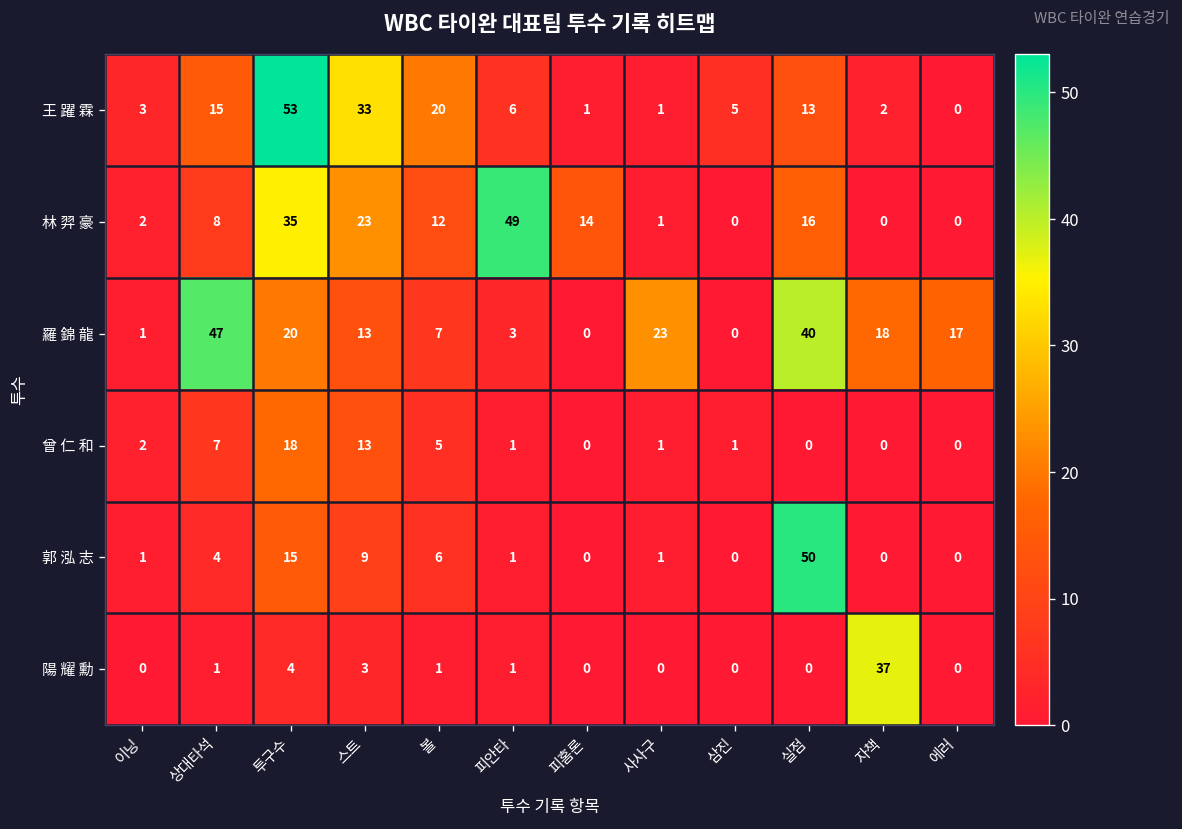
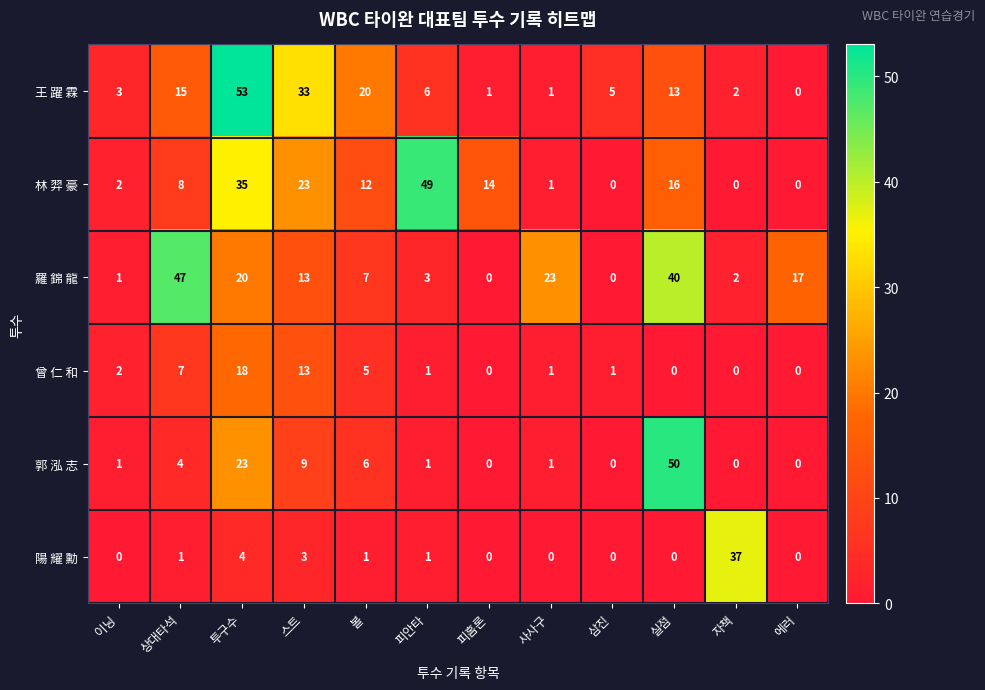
  {
    "王 躍 霖": {
      "이닝": 3,
      "상대타석": 15,
      "투구수": 53,
      "스트": 33,
      "볼": 20,
      "피안타": 6,
      "피홈론": 1,
      "사사구": 1,
      "삼진": 5,
      "실점": 13,
      "자책": 2,
      "에러": 0
    },
    "林 羿 豪": {
      "이닝": 2,
      "상대타석": 8,
      "투구수": 35,
      "스트": 23,
      "볼": 12,
      "피안타": 49,
      "피홈론": 14,
      "사사구": 1,
      "삼진": 0,
      "실점": 16,
      "자책": 0,
      "에러": 0
    },
    "羅 錦 龍": {
      "이닝": 1,
      "상대타석": 47,
      "투구수": 20,
      "스트": 13,
      "볼": 7,
      "피안타": 3,
      "피홈론": 0,
      "사사구": 23,
      "삼진": 0,
      "실점": 40,
-     "자책": 18,
+     "자책": 2,
      "에러": 17
    },
    "曾 仁 和": {
      "이닝": 2,
      "상대타석": 7,
      "투구수": 18,
      "스트": 13,
      "볼": 5,
      "피안타": 1,
      "피홈론": 0,
      "사사구": 1,
      "삼진": 1,
      "실점": 0,
      "자책": 0,
      "에러": 0
    },
    "郭 泓 志": {
      "이닝": 1,
      "상대타석": 4,
-     "투구수": 15,
+     "투구수": 23,
      "스트": 9,
      "볼": 6,
      "피안타": 1,
      "피홈론": 0,
      "사사구": 1,
      "삼진": 0,
      "실점": 50,
      "자책": 0,
      "에러": 0
    },
    "陽 耀 勳": {
      "이닝": 0,
      "상대타석": 1,
      "투구수": 4,
      "스트": 3,
      "볼": 1,
      "피안타": 1,
      "피홈론": 0,
      "사사구": 0,
      "삼진": 0,
      "실점": 0,
      "자책": 37,
      "에러": 0
    }
  }
